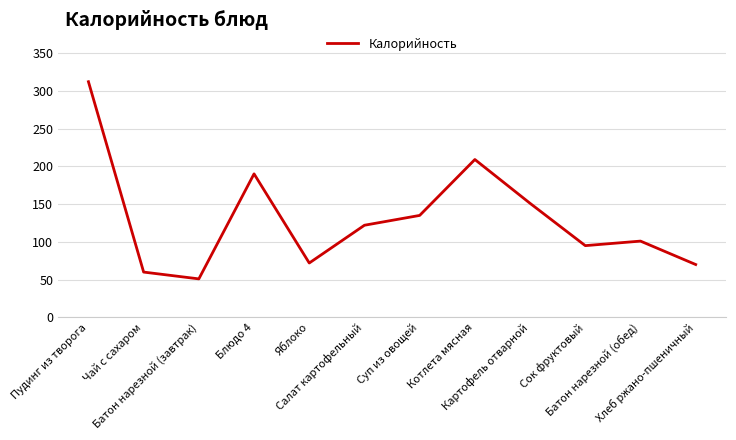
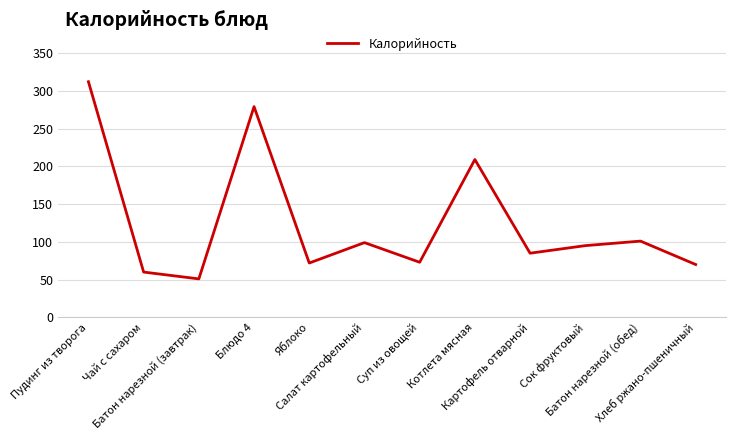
  {
    "Пудинг из творога": 310,
    "Чай с сахаром": 60,
    "Батон нарезной (завтрак)": 50,
-   "Блюдо 4": 190,
+   "Блюдо 4": 280,
    "Яблоко": 70,
-   "Салат картофельный": 120,
-   "Суп из овощей": 140,
+   "Салат картофельный": 100,
+   "Суп из овощей": 70,
    "Котлета мясная": 210,
-   "Картофель отварной": 150,
+   "Картофель отварной": 90,
    "Сок фруктовый": 100,
    "Батон нарезной (обед)": 100,
    "Хлеб ржано-пшеничный": 70
  }
